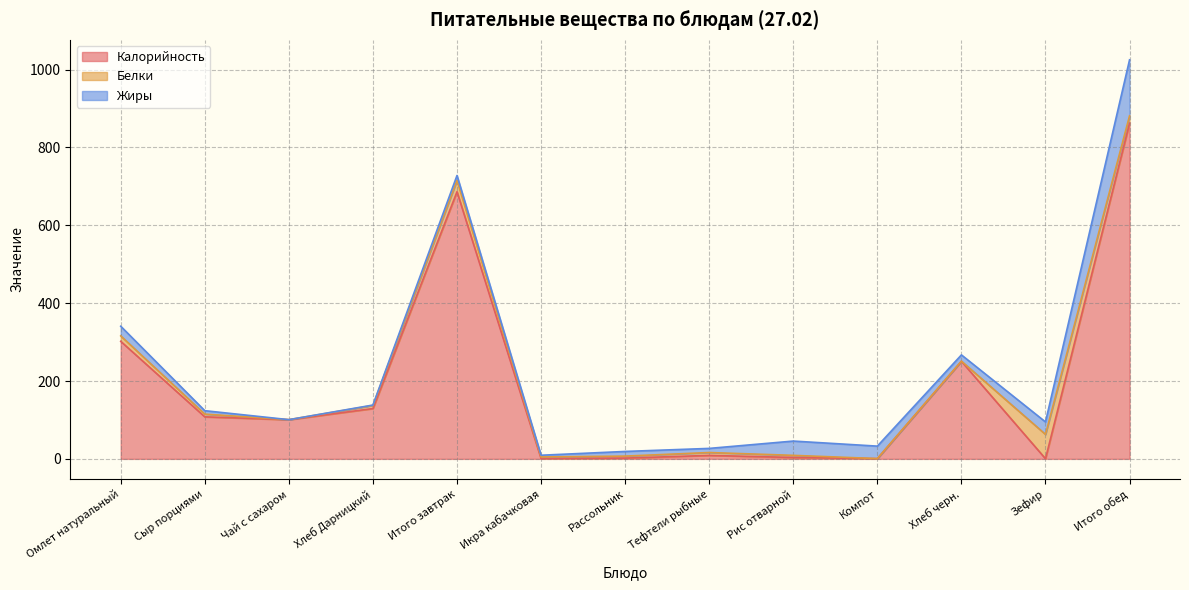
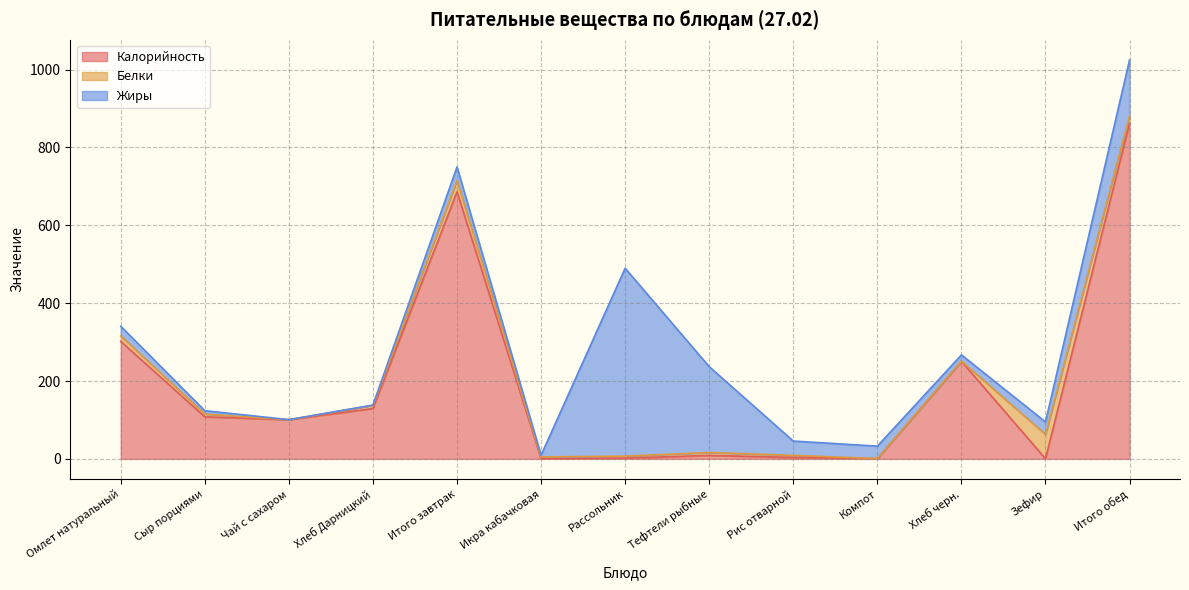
  {
    "Калорийность": {
      "Омлет натуральный": 300,
      "Сыр порциями": 110,
      "Хлеб Дарницкий": 130,
      "Итого завтрак": 690,
      "Тефтели рыбные": 10,
      "Зефир": 0,
      "Итого обед": 860
    },
    "Белки": {
      "Омлет натуральный": 10,
      "Сыр порциями": 10,
      "Итого завтрак": 30,
      "Тефтели рыбные": 10,
      "Зефир": 60,
      "Итого обед": 20
    },
    "Жиры": {
      "Омлет натуральный": 20,
      "Сыр порциями": 10,
-     "Итого завтрак": 10,
-     "Рассольник": 10,
-     "Тефтели рыбные": 10,
+     "Итого завтрак": 30,
+     "Рассольник": 480,
+     "Тефтели рыбные": 220,
      "Рис отварной": 40,
      "Компот": 30,
      "Хлеб черн.": 20,
      "Зефир": 30,
      "Итого обед": 140
    }
  }
